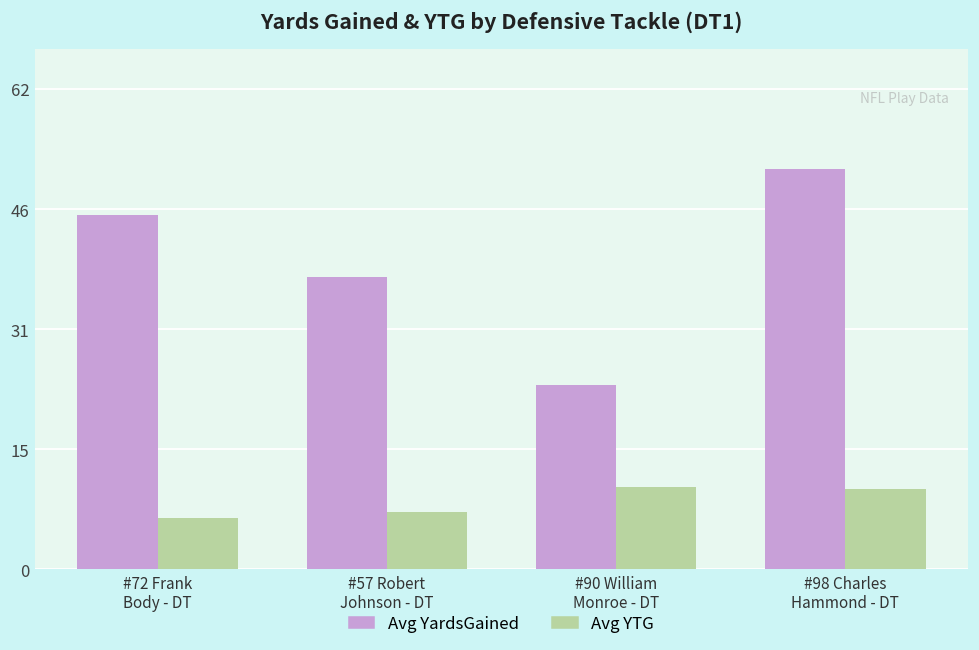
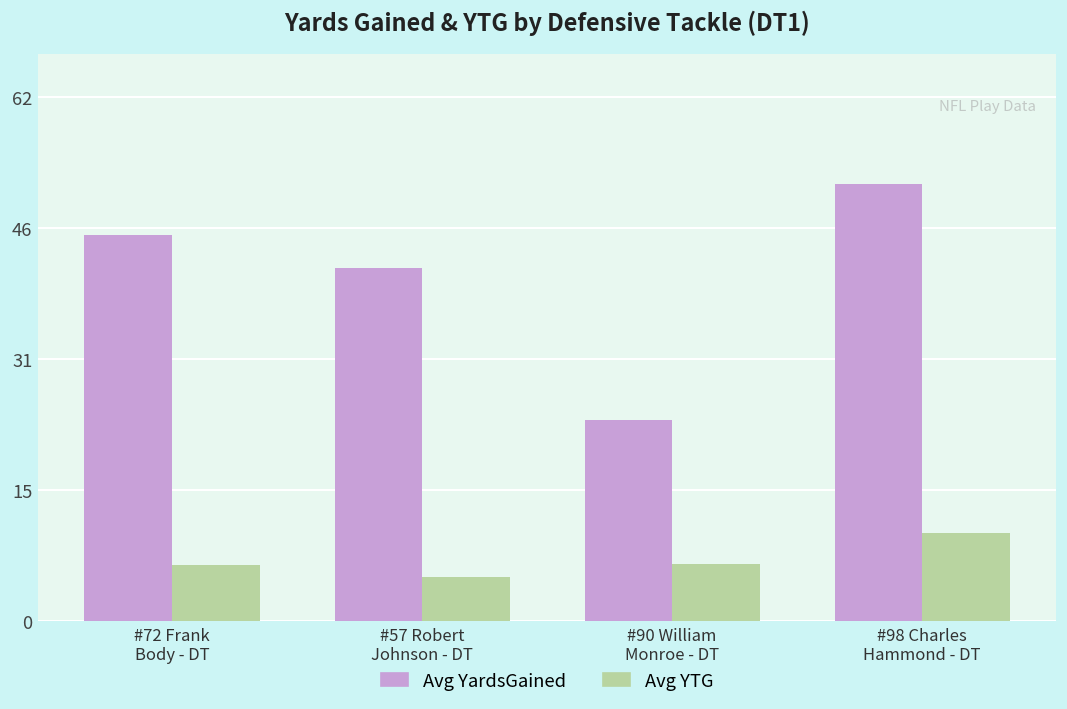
  {
    "Avg YardsGained": {
      "#72 Frank Body - DT": 46,
-     "#57 Robert Johnson - DT": 38,
+     "#57 Robert Johnson - DT": 42,
      "#90 William Monroe - DT": 24,
      "#98 Charles Hammond - DT": 52
    },
    "Avg YTG": {
      "#72 Frank Body - DT": 7,
-     "#57 Robert Johnson - DT": 8,
-     "#90 William Monroe - DT": 11,
+     "#57 Robert Johnson - DT": 5,
+     "#90 William Monroe - DT": 7,
      "#98 Charles Hammond - DT": 11
    }
  }
